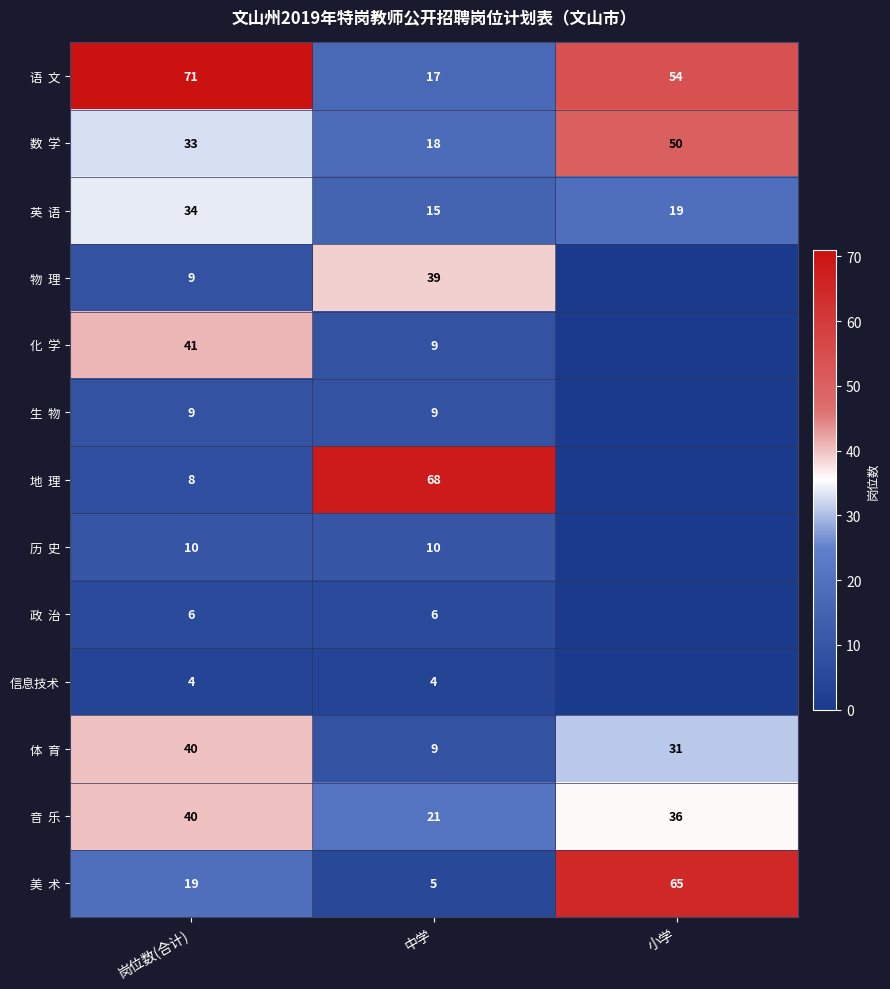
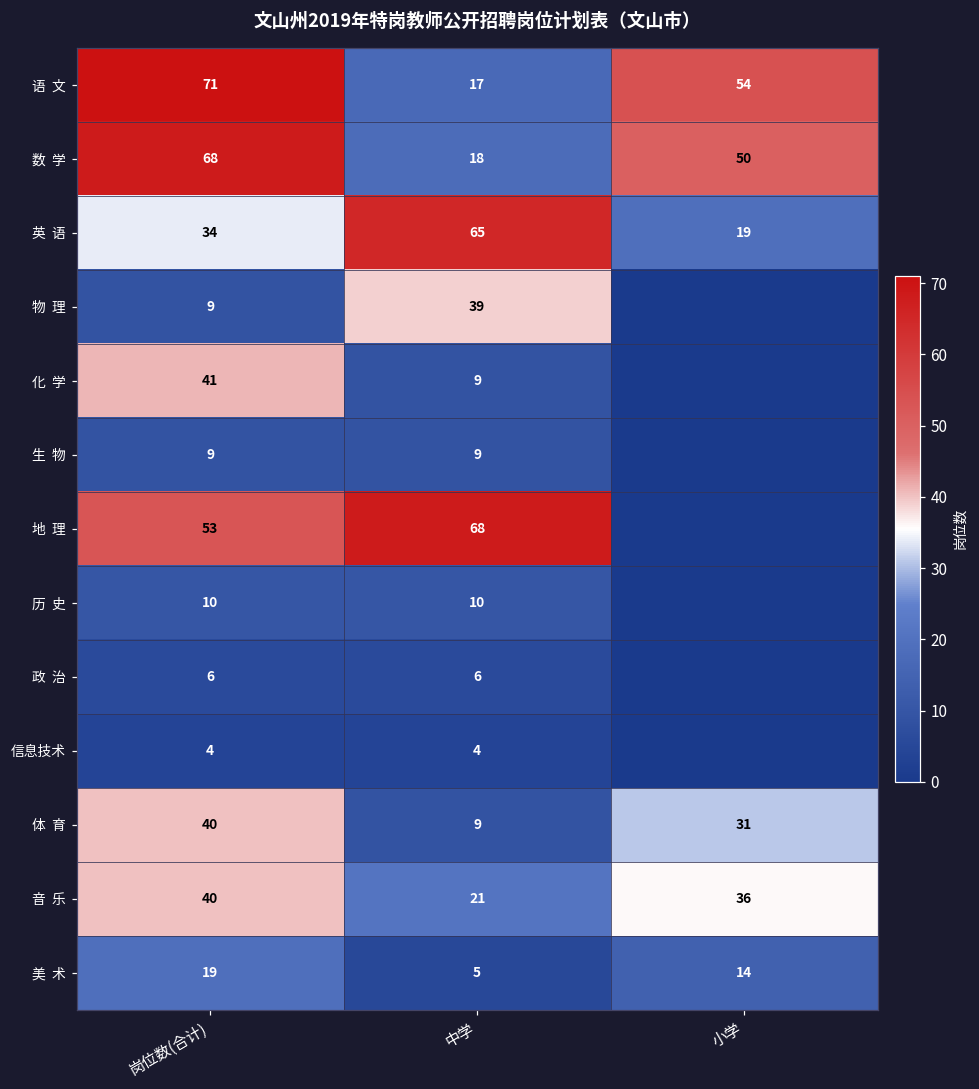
  {
    "语 文": {
      "岗位数(合计)": 71,
      "中学": 17,
      "小学": 54
    },
    "数 学": {
-     "岗位数(合计)": 33,
+     "岗位数(合计)": 68,
      "中学": 18,
      "小学": 50
    },
    "英 语": {
      "岗位数(合计)": 34,
-     "中学": 15,
+     "中学": 65,
      "小学": 19
    },
    "物 理": {
      "岗位数(合计)": 9,
      "中学": 39
    },
    "化 学": {
      "岗位数(合计)": 41,
      "中学": 9
    },
    "生 物": {
      "岗位数(合计)": 9,
      "中学": 9
    },
    "地 理": {
-     "岗位数(合计)": 8,
+     "岗位数(合计)": 53,
      "中学": 68
    },
    "历 史": {
      "岗位数(合计)": 10,
      "中学": 10
    },
    "政 治": {
      "岗位数(合计)": 6,
      "中学": 6
    },
    "信息技术": {
      "岗位数(合计)": 4,
      "中学": 4
    },
    "体 育": {
      "岗位数(合计)": 40,
      "中学": 9,
      "小学": 31
    },
    "音 乐": {
      "岗位数(合计)": 40,
      "中学": 21,
      "小学": 36
    },
    "美 术": {
      "岗位数(合计)": 19,
      "中学": 5,
-     "小学": 65
+     "小学": 14
    }
  }
